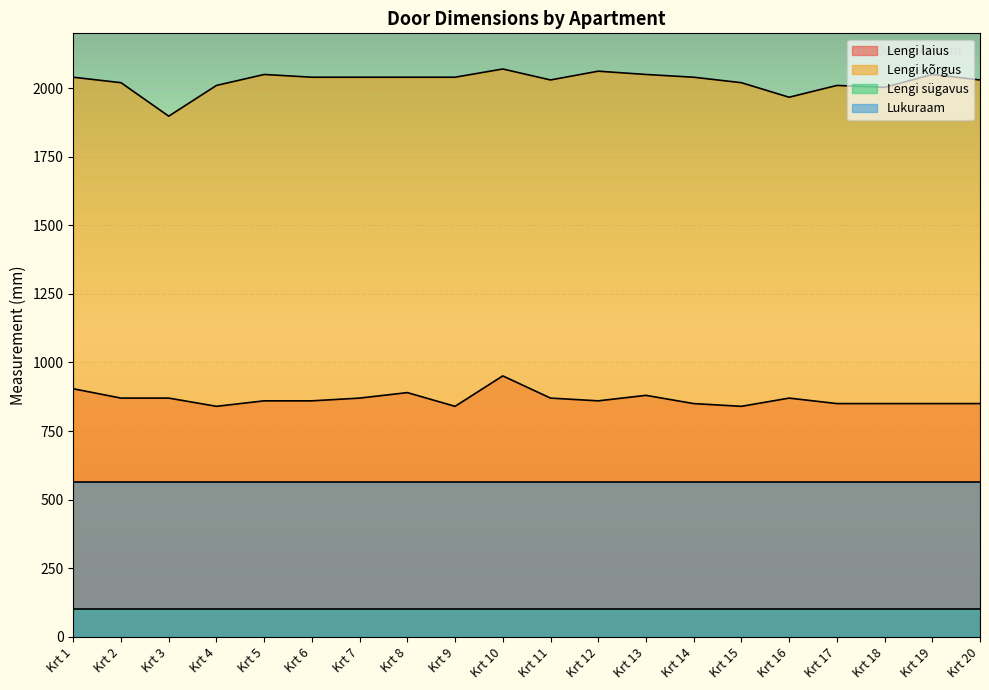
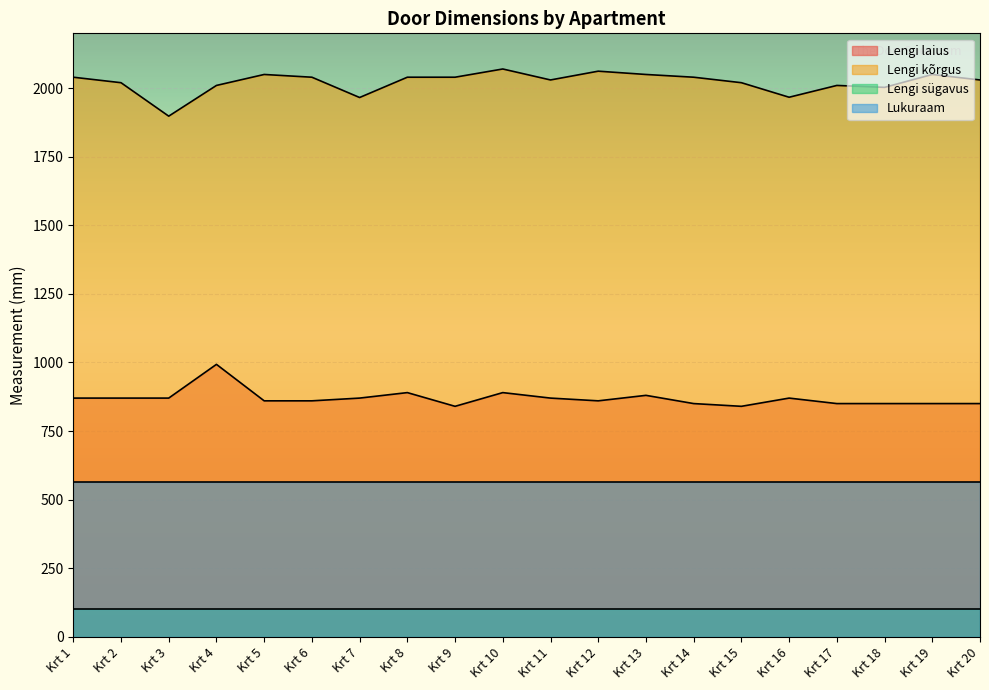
  {
    "Lengi laius": {
-     "Krt 1": 900,
+     "Krt 1": 870,
      "Krt 2": 870,
      "Krt 3": 870,
-     "Krt 4": 840,
+     "Krt 4": 990,
      "Krt 5": 860,
      "Krt 6": 860,
      "Krt 7": 870,
      "Krt 8": 890,
      "Krt 9": 840,
-     "Krt 10": 950,
+     "Krt 10": 890,
      "Krt 11": 870,
      "Krt 12": 860,
      "Krt 13": 880,
      "Krt 14": 850,
      "Krt 15": 840,
      "Krt 16": 870,
      "Krt 17": 850,
      "Krt 18": 850,
      "Krt 19": 850,
      "Krt 20": 850
    },
    "Lengi kõrgus": {
      "Krt 1": 2040,
      "Krt 2": 2020,
      "Krt 3": 1900,
      "Krt 4": 2010,
      "Krt 5": 2050,
      "Krt 6": 2040,
-     "Krt 7": 2040,
+     "Krt 7": 1970,
      "Krt 8": 2040,
      "Krt 9": 2040,
      "Krt 10": 2070,
      "Krt 11": 2030,
      "Krt 12": 2060,
      "Krt 13": 2050,
      "Krt 14": 2040,
      "Krt 15": 2020,
      "Krt 16": 1970,
      "Krt 17": 2010,
      "Krt 20": 2030
    },
    "Lengi sügavus": {
      "Krt 1": 100,
      "Krt 2": 100,
      "Krt 3": 100,
      "Krt 4": 100,
      "Krt 5": 100,
      "Krt 6": 100,
      "Krt 7": 100,
      "Krt 8": 100,
      "Krt 9": 100,
      "Krt 10": 100,
      "Krt 11": 100,
      "Krt 12": 100,
      "Krt 13": 100,
      "Krt 14": 100,
      "Krt 15": 100,
      "Krt 16": 100,
      "Krt 17": 100,
      "Krt 18": 100,
      "Krt 19": 100,
      "Krt 20": 100
    },
    "Lukuraam": {
      "Krt 1": 570,
      "Krt 2": 570,
      "Krt 3": 570,
      "Krt 4": 570,
      "Krt 5": 570,
      "Krt 6": 570,
      "Krt 7": 570,
      "Krt 8": 570,
      "Krt 9": 570,
      "Krt 10": 570,
      "Krt 11": 570,
      "Krt 12": 570,
      "Krt 13": 570,
      "Krt 14": 570,
      "Krt 15": 570,
      "Krt 16": 570,
      "Krt 17": 570,
      "Krt 18": 570,
      "Krt 19": 570,
      "Krt 20": 570
    }
  }
